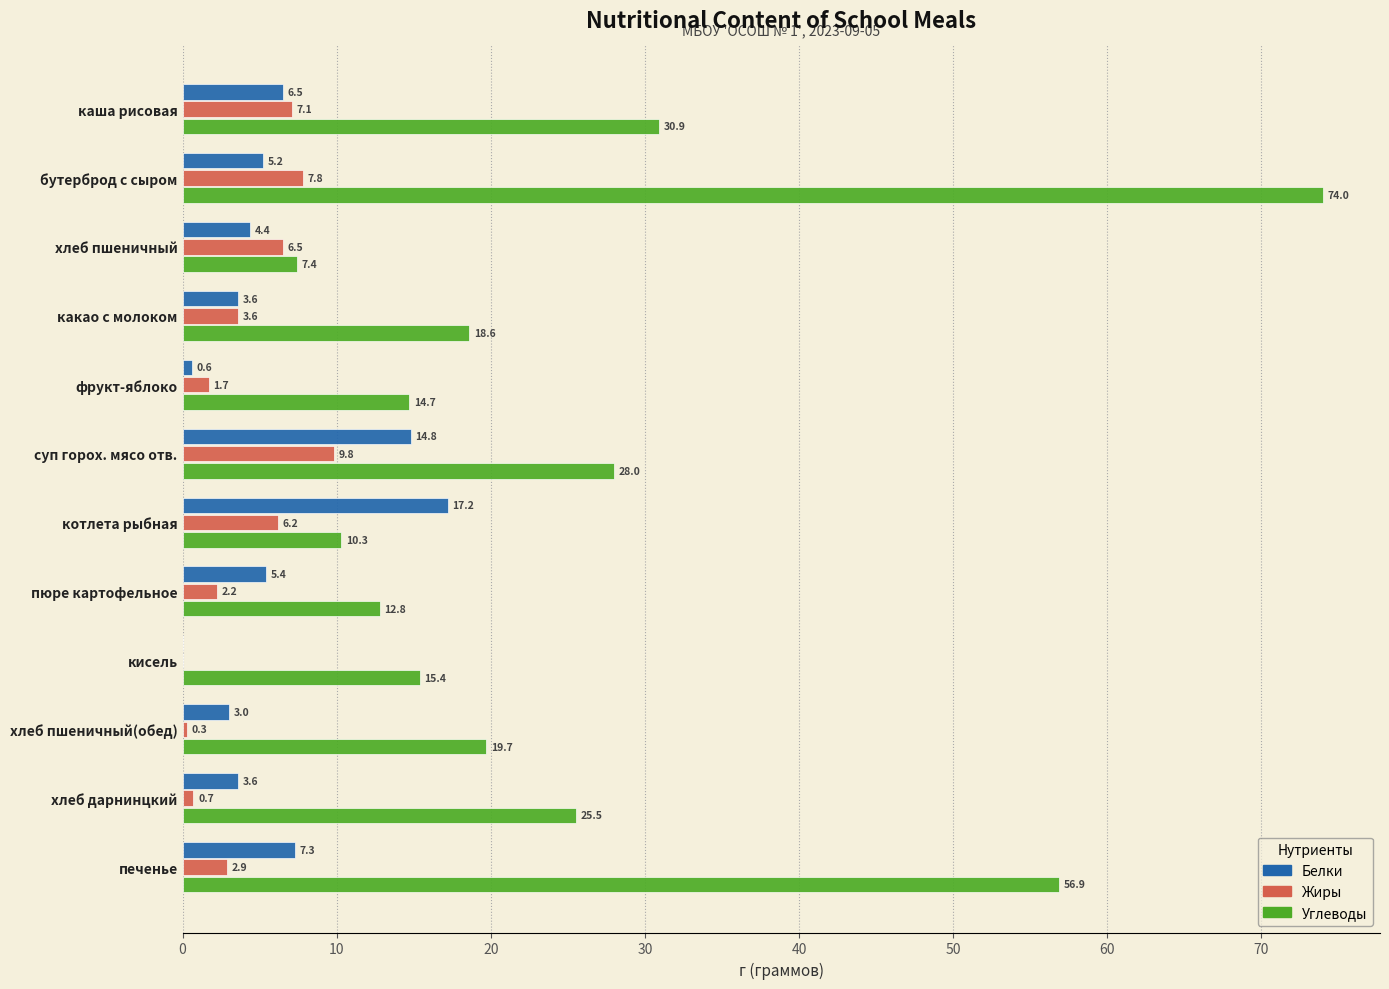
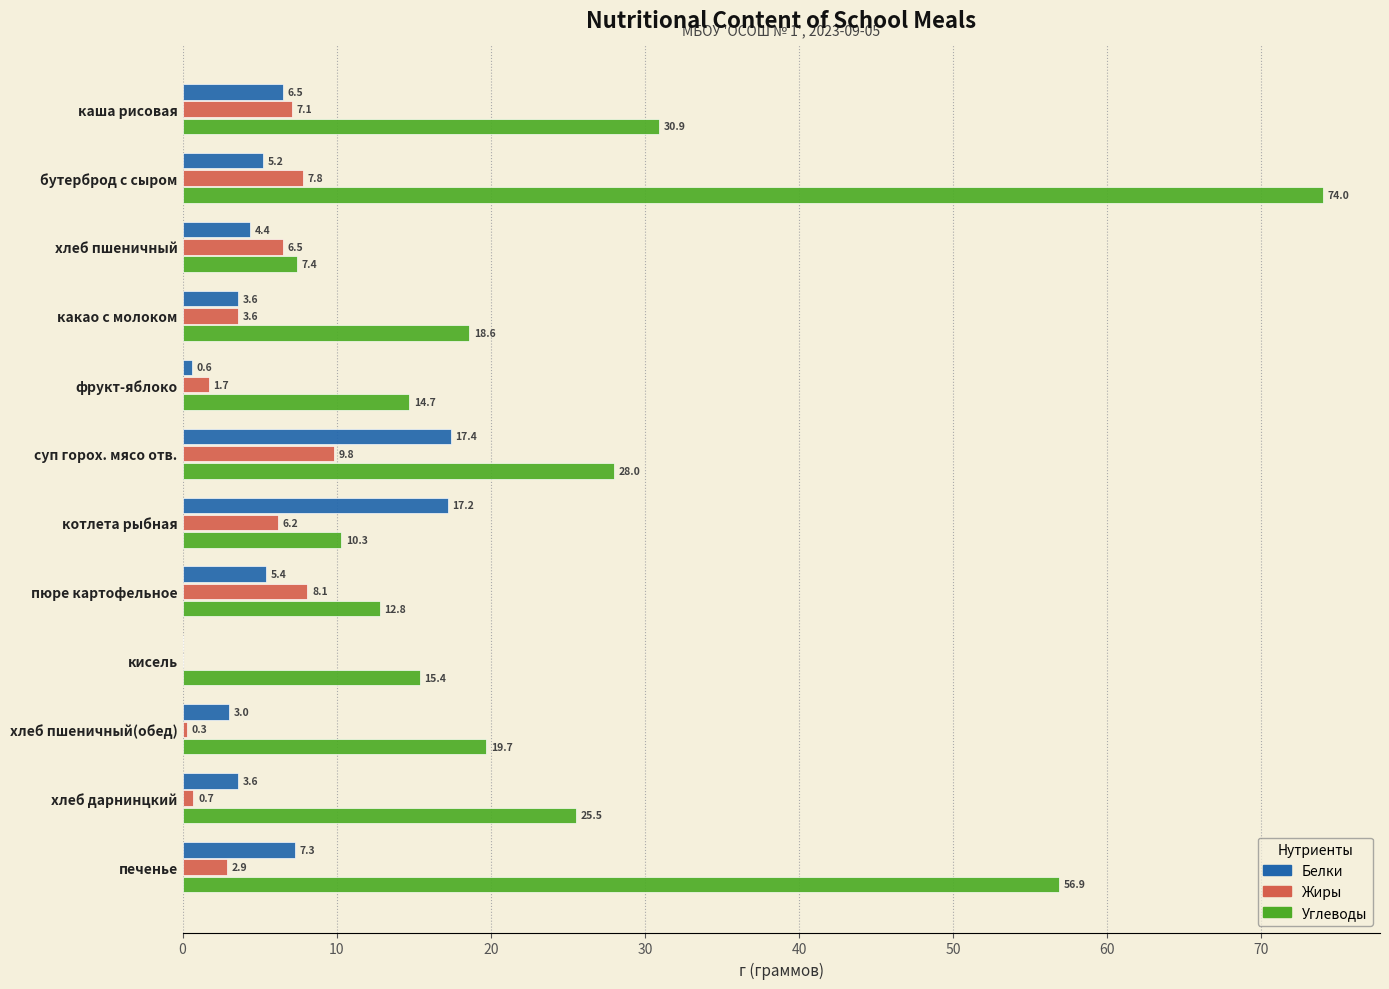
  {
    "Белки": {
      "каша рисовая": 6.5,
      "бутерброд с сыром": 5.2,
      "хлеб пшеничный": 4.4,
      "какао с молоком": 3.6,
      "фрукт-яблоко": 0.6,
-     "суп горох. мясо отв.": 14.8,
+     "суп горох. мясо отв.": 17.4,
      "котлета рыбная": 17.2,
      "пюре картофельное": 5.4,
      "хлеб пшеничный(обед)": 3.0,
      "хлеб дарнинцкий": 3.6,
      "печенье": 7.3
    },
    "Жиры": {
      "каша рисовая": 7.1,
      "бутерброд с сыром": 7.8,
      "хлеб пшеничный": 6.5,
      "какао с молоком": 3.6,
      "фрукт-яблоко": 1.7,
      "суп горох. мясо отв.": 9.8,
      "котлета рыбная": 6.2,
-     "пюре картофельное": 2.2,
+     "пюре картофельное": 8.1,
      "хлеб пшеничный(обед)": 0.3,
      "хлеб дарнинцкий": 0.7,
      "печенье": 2.9
    },
    "Углеводы": {
      "каша рисовая": 30.9,
      "бутерброд с сыром": 74.0,
      "хлеб пшеничный": 7.4,
      "какао с молоком": 18.6,
      "фрукт-яблоко": 14.7,
      "суп горох. мясо отв.": 28.0,
      "котлета рыбная": 10.3,
      "пюре картофельное": 12.8,
      "кисель": 15.4,
      "хлеб пшеничный(обед)": 19.7,
      "хлеб дарнинцкий": 25.5,
      "печенье": 56.9
    }
  }
